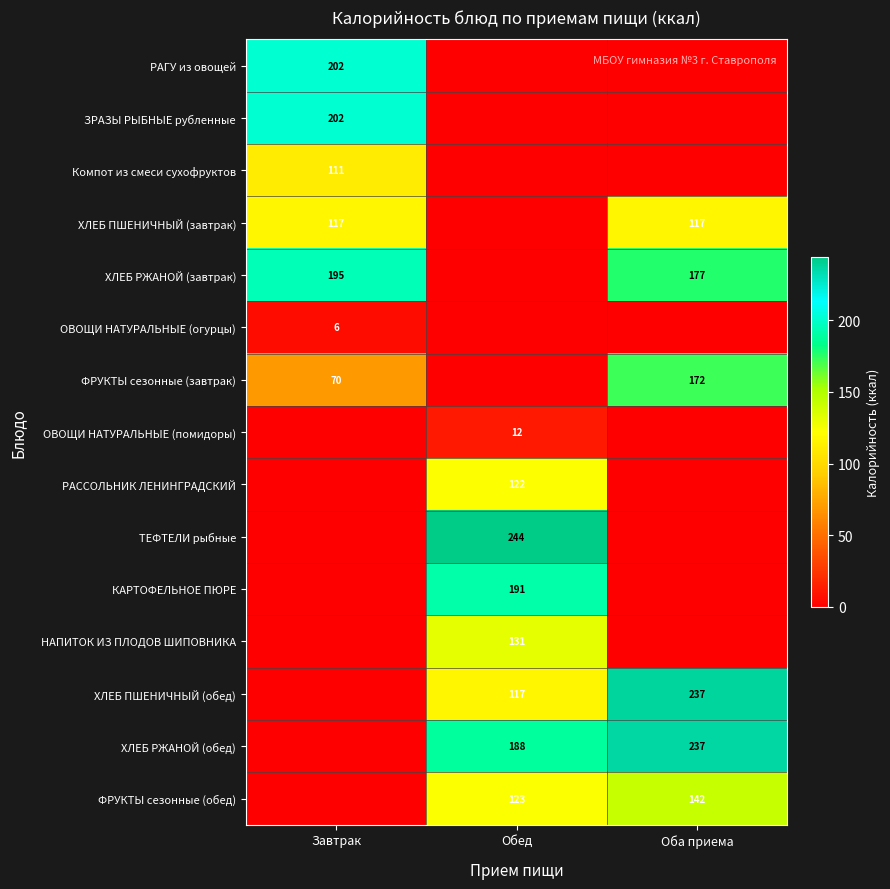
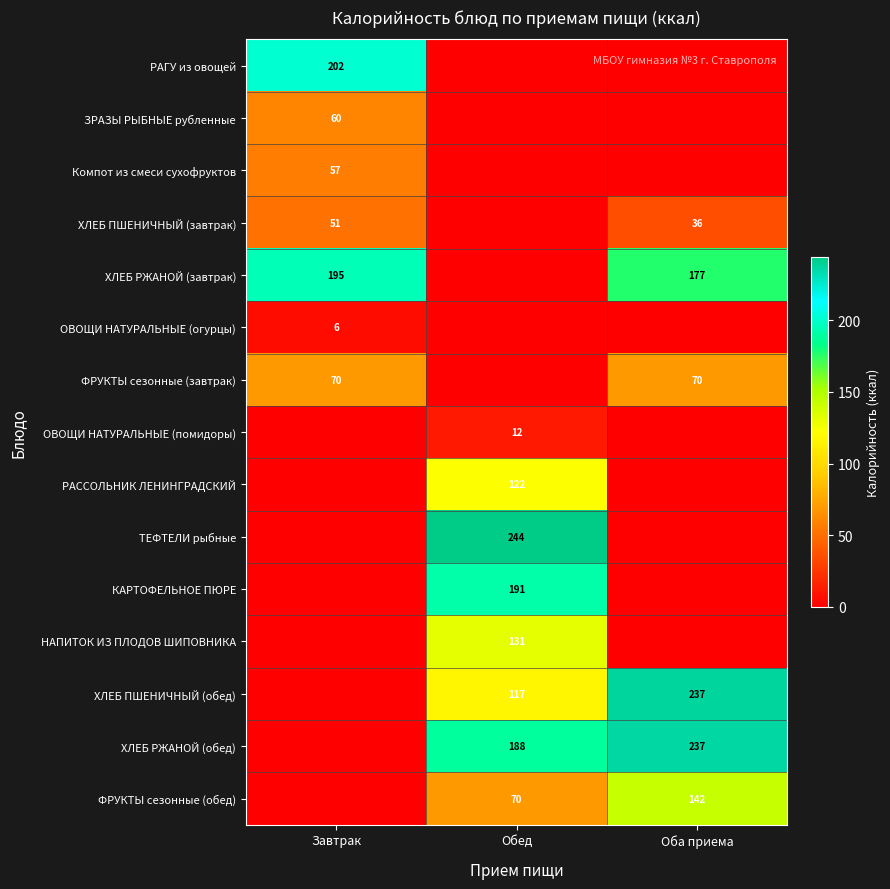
  {
    "РАГУ из овощей": {
      "Завтрак": 202,
      "Оба приема": 3
    },
    "ЗРАЗЫ РЫБНЫЕ рубленные": {
-     "Завтрак": 202
+     "Завтрак": 60
    },
    "Компот из смеси сухофруктов": {
-     "Завтрак": 111
+     "Завтрак": 57
    },
    "ХЛЕБ ПШЕНИЧНЫЙ (завтрак)": {
-     "Завтрак": 117,
-     "Оба приема": 117
+     "Завтрак": 51,
+     "Оба приема": 36
    },
    "ХЛЕБ РЖАНОЙ (завтрак)": {
      "Завтрак": 195,
      "Оба приема": 177
    },
    "ОВОЩИ НАТУРАЛЬНЫЕ (огурцы)": {
      "Завтрак": 6
    },
    "ФРУКТЫ сезонные (завтрак)": {
      "Завтрак": 70,
-     "Оба приема": 172
+     "Оба приема": 70
    },
    "ОВОЩИ НАТУРАЛЬНЫЕ (помидоры)": {
      "Обед": 12
    },
    "РАССОЛЬНИК ЛЕНИНГРАДСКИЙ": {
      "Обед": 122
    },
    "ТЕФТЕЛИ рыбные": {
      "Обед": 244
    },
    "КАРТОФЕЛЬНОЕ ПЮРЕ": {
      "Обед": 191
    },
    "НАПИТОК ИЗ ПЛОДОВ ШИПОВНИКА": {
      "Обед": 131
    },
    "ХЛЕБ ПШЕНИЧНЫЙ (обед)": {
      "Обед": 117,
      "Оба приема": 237
    },
    "ХЛЕБ РЖАНОЙ (обед)": {
      "Обед": 188,
      "Оба приема": 237
    },
    "ФРУКТЫ сезонные (обед)": {
-     "Обед": 123,
+     "Обед": 70,
      "Оба приема": 142
    }
  }
